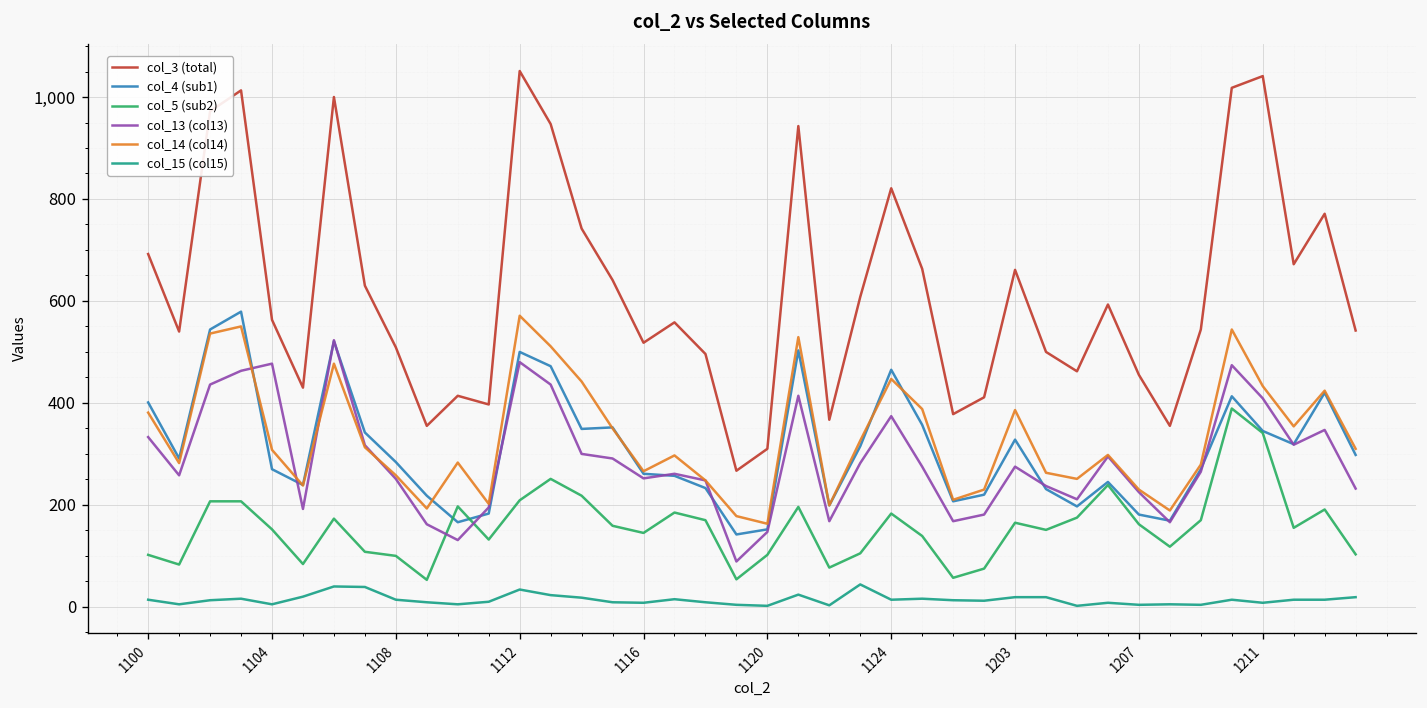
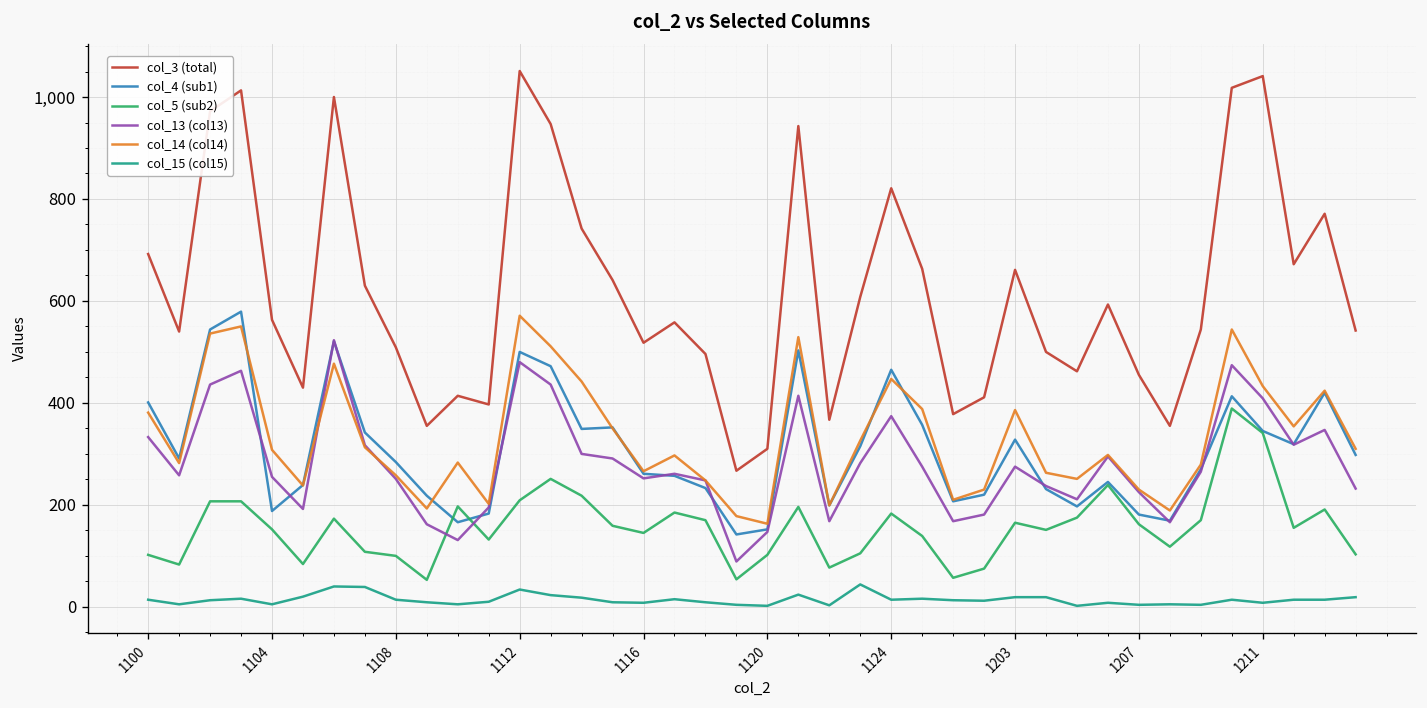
  {
    "col_3 (total)": {
      "1100": "690",
      "1104": "560",
      "1108": "510",
      "1112": "1,050",
      "1116": "520",
      "1120": "310",
      "1124": "820",
      "1203": "660",
      "1207": "460",
      "1211": "1,040"
    },
    "col_4 (sub1)": {
      "1100": "400",
-     "1104": "270",
+     "1104": "190",
      "1108": "280",
      "1112": "500",
      "1124": "470",
      "1203": "330",
      "1207": "180"
    },
    "col_13 (col13)": {
      "1100": "330",
-     "1104": "480",
+     "1104": "260",
      "1108": "250",
      "1112": "480",
      "1116": "250",
      "1124": "370",
      "1203": "280",
      "1211": "410"
    },
    "col_14 (col14)": {
      "1100": "380",
      "1104": "310",
      "1108": "260",
      "1112": "570",
      "1120": "160",
      "1124": "450",
      "1203": "390",
      "1211": "430"
    }
  }
